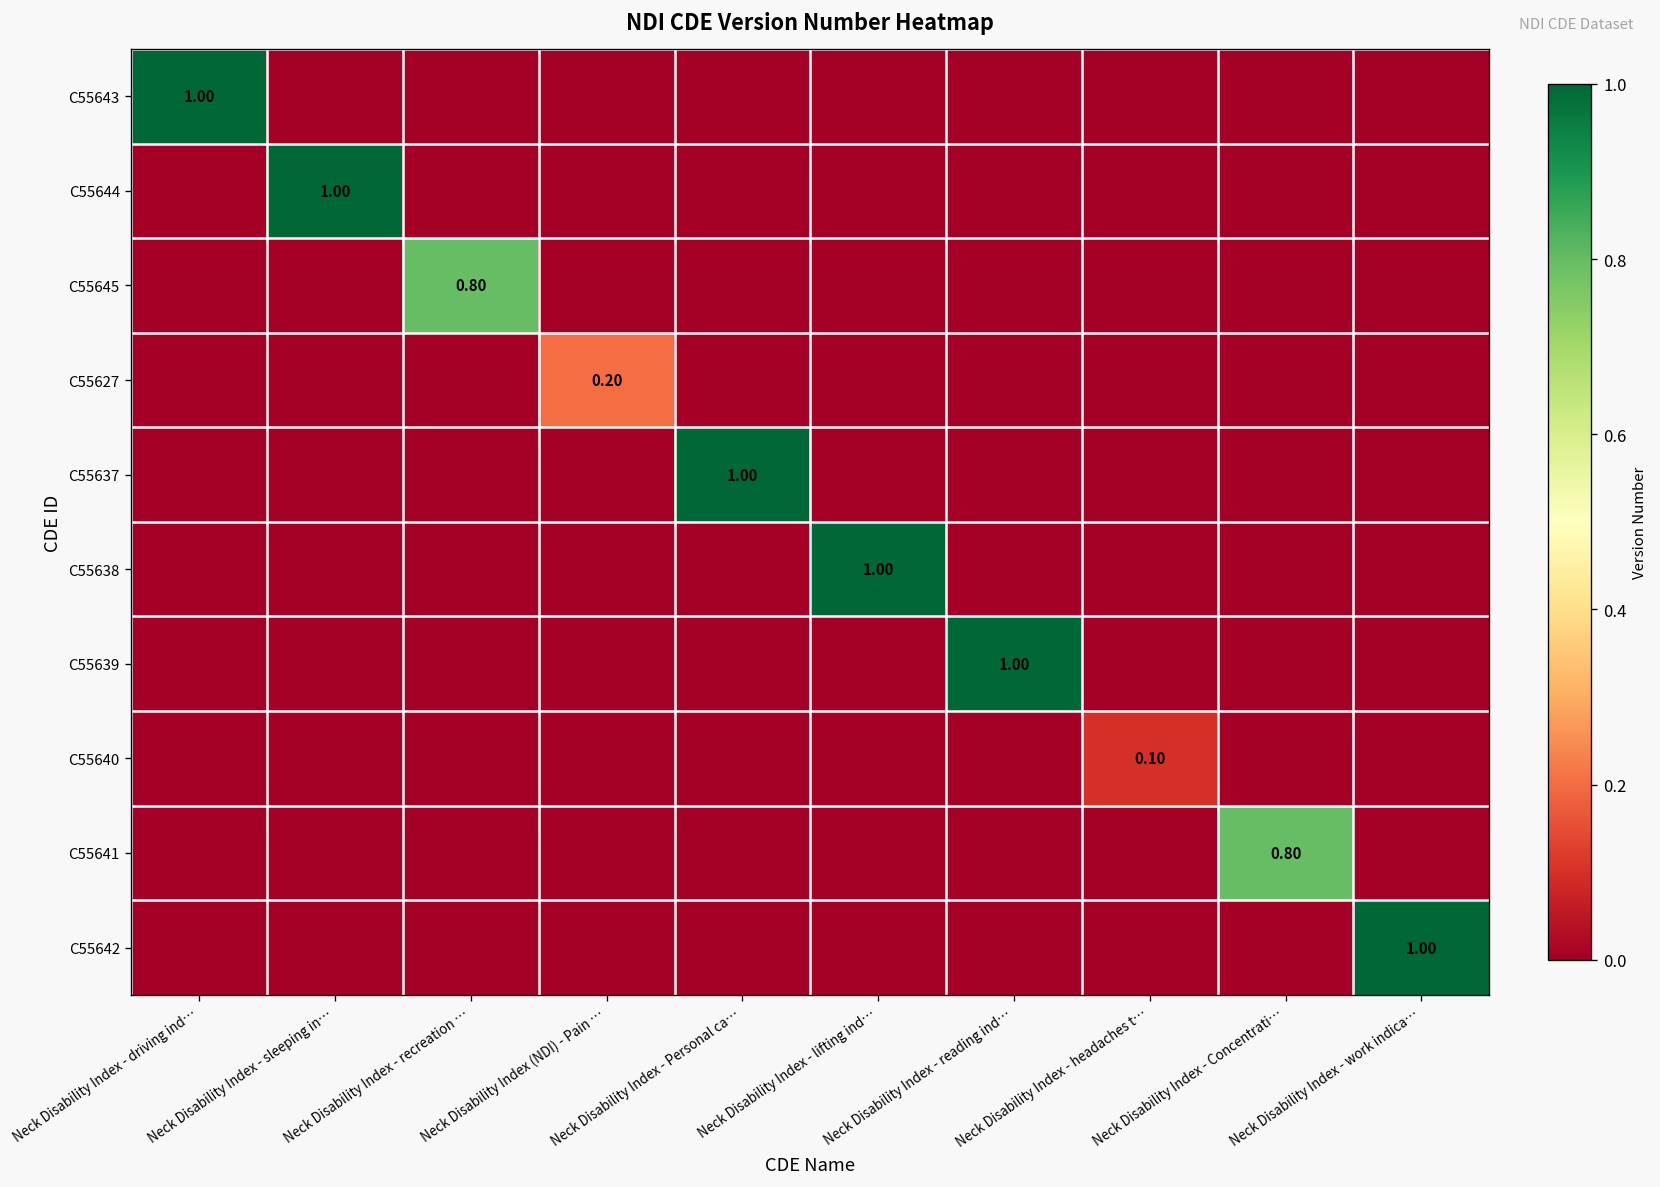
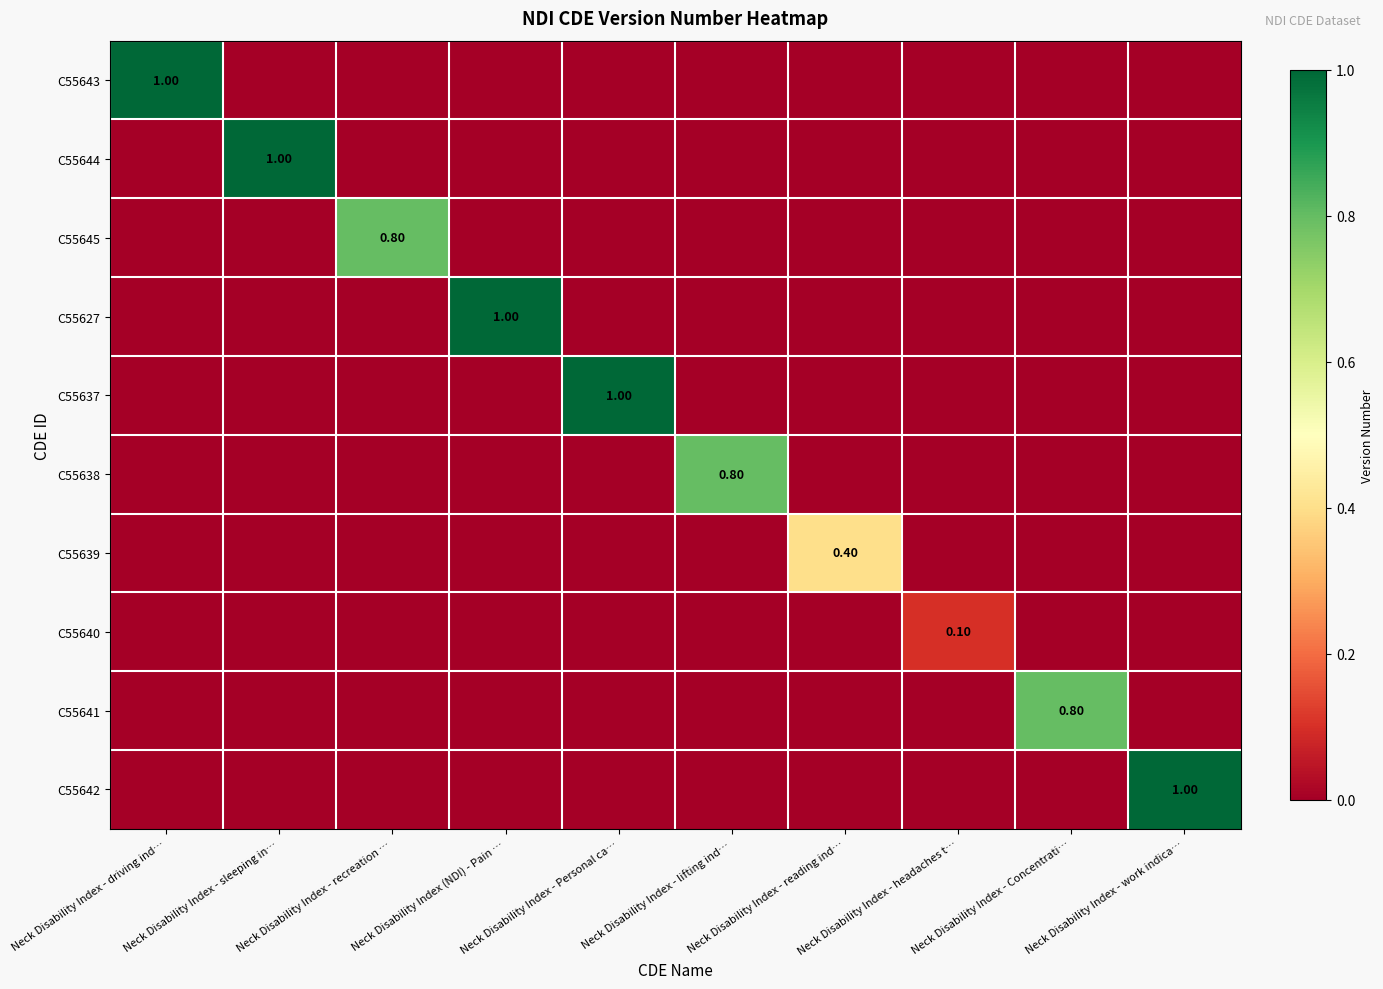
  {
    "C55643": {
      "Neck Disability Index - driving ind…": 1.00
    },
    "C55644": {
      "Neck Disability Index - sleeping in…": 1.00
    },
    "C55645": {
      "Neck Disability Index - recreation …": 0.80
    },
    "C55627": {
-     "Neck Disability Index (NDI) - Pain …": 0.20
+     "Neck Disability Index (NDI) - Pain …": 1.00
    },
    "C55637": {
      "Neck Disability Index - Personal ca…": 1.00
    },
    "C55638": {
-     "Neck Disability Index - lifting ind…": 1.00
+     "Neck Disability Index - lifting ind…": 0.80
    },
    "C55639": {
-     "Neck Disability Index - reading ind…": 1.00
+     "Neck Disability Index - reading ind…": 0.40
    },
    "C55640": {
      "Neck Disability Index - headaches t…": 0.10
    },
    "C55641": {
      "Neck Disability Index - Concentrati…": 0.80
    },
    "C55642": {
      "Neck Disability Index - work indica…": 1.00
    }
  }
